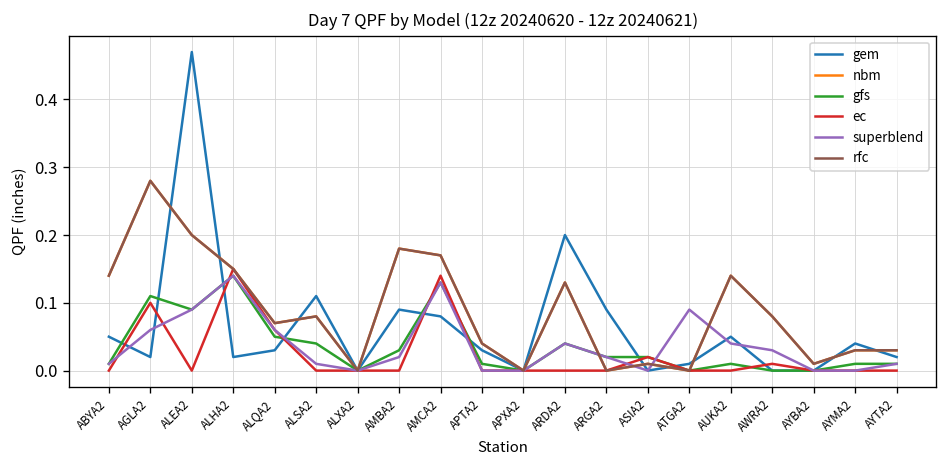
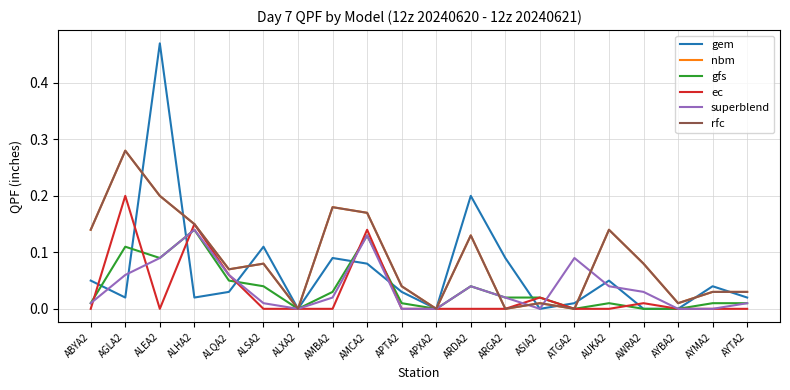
  {
    "gem": {
      "ABYA2": 0.05,
      "AGLA2": 0.02,
      "ALEA2": 0.47,
      "ALHA2": 0.02,
      "ALQA2": 0.03,
      "ALSA2": 0.11,
      "AMBA2": 0.09,
      "AMCA2": 0.08,
      "APTA2": 0.03,
      "ARDA2": 0.2,
      "ARGA2": 0.09,
      "ATGA2": 0.01,
      "AUKA2": 0.05,
      "AYMA2": 0.04,
      "AYTA2": 0.02
    },
    "rfc": {
      "ABYA2": 0.14,
      "AGLA2": 0.28,
      "ALEA2": 0.2,
      "ALQA2": 0.07,
      "ALSA2": 0.08,
      "AMBA2": 0.18,
      "AMCA2": 0.17,
      "APTA2": 0.04,
      "ARDA2": 0.13,
      "ASIA2": 0.01,
      "AUKA2": 0.14,
      "AWRA2": 0.08,
      "AYBA2": 0.01,
      "AYMA2": 0.03,
      "AYTA2": 0.03
    },
    "gfs": {
      "AGLA2": 0.11,
      "ALQA2": 0.05,
      "ALSA2": 0.04,
      "AMBA2": 0.03,
      "APTA2": 0.01,
      "AUKA2": 0.01,
      "AYMA2": 0.01
    },
    "ec": {
      "ABYA2": 0.0,
-     "AGLA2": 0.1,
+     "AGLA2": 0.2,
      "ALEA2": 0.0,
      "ALSA2": 0.0,
      "AMBA2": 0.0,
      "AMCA2": 0.14,
      "ARDA2": 0.0,
      "AUKA2": 0.0,
      "AWRA2": 0.01,
      "AYTA2": 0.0
    },
    "superblend": {
      "AGLA2": 0.06,
      "ALSA2": 0.01,
      "AMBA2": 0.02,
      "ATGA2": 0.09,
      "AUKA2": 0.04,
      "AWRA2": 0.03
    }
  }
